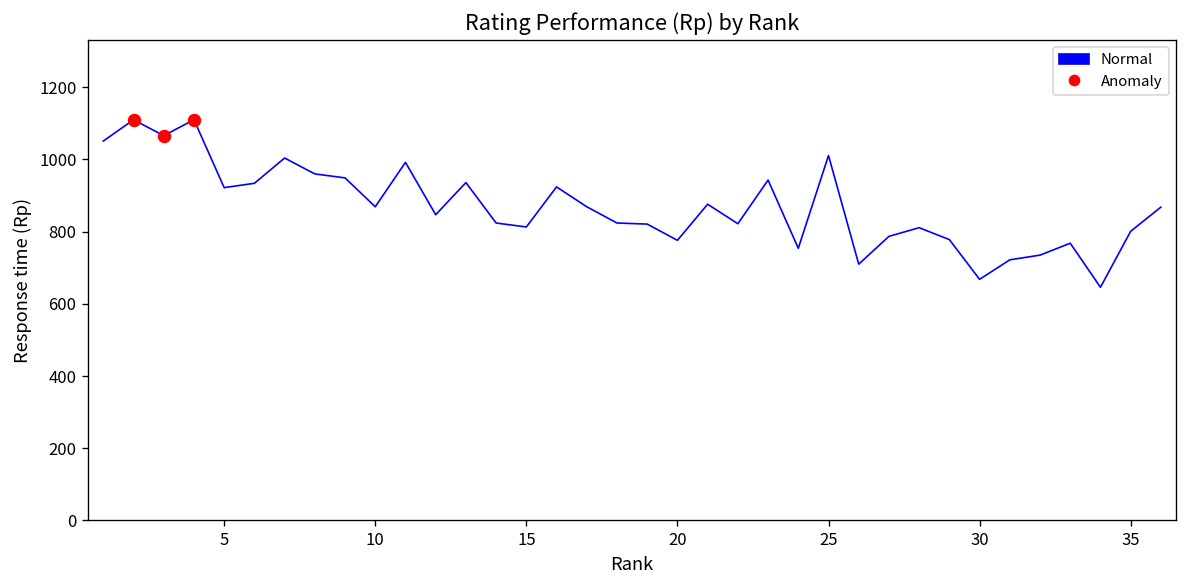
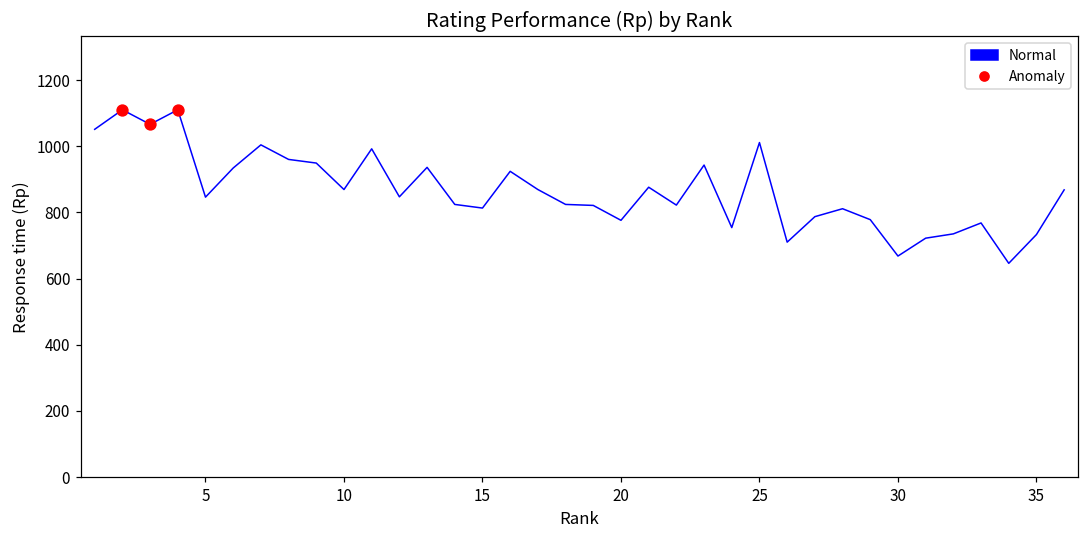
  {
    "Normal": {
-     "5": 920,
+     "5": 850,
      "10": 870,
      "15": 810,
      "20": 780,
      "25": 1010,
      "30": 670,
-     "35": 800
+     "35": 730
    }
  }
